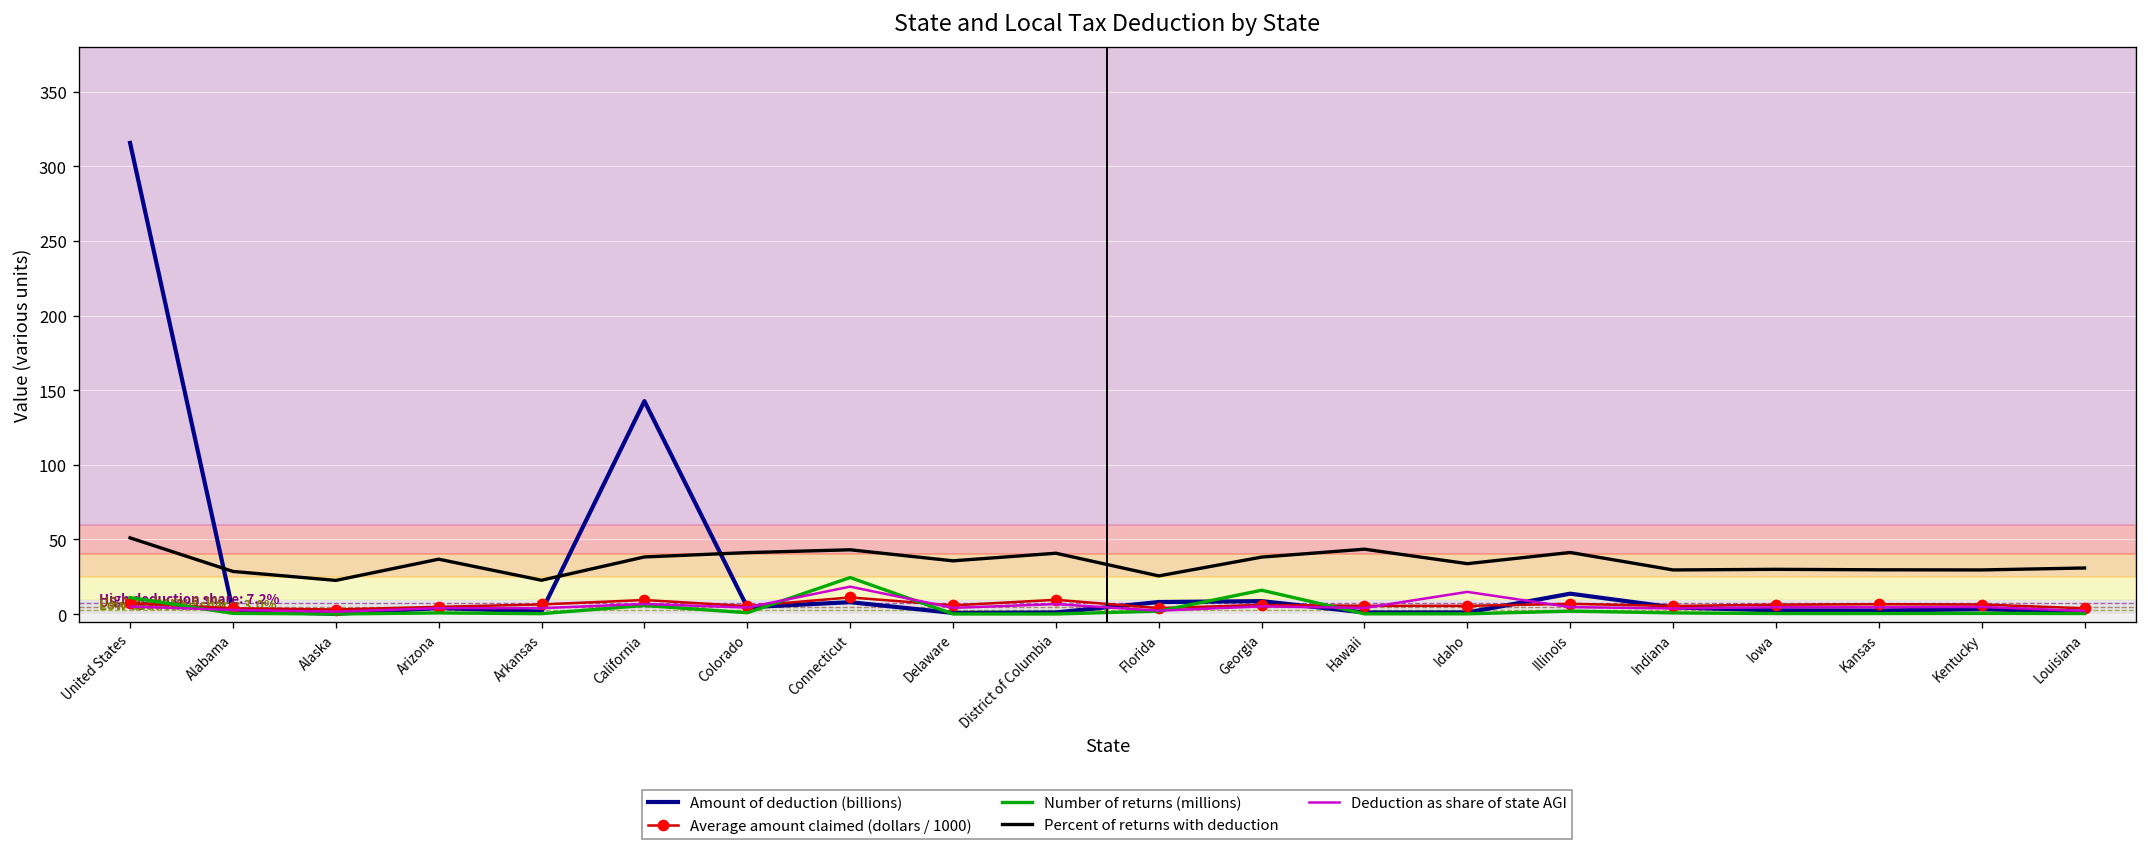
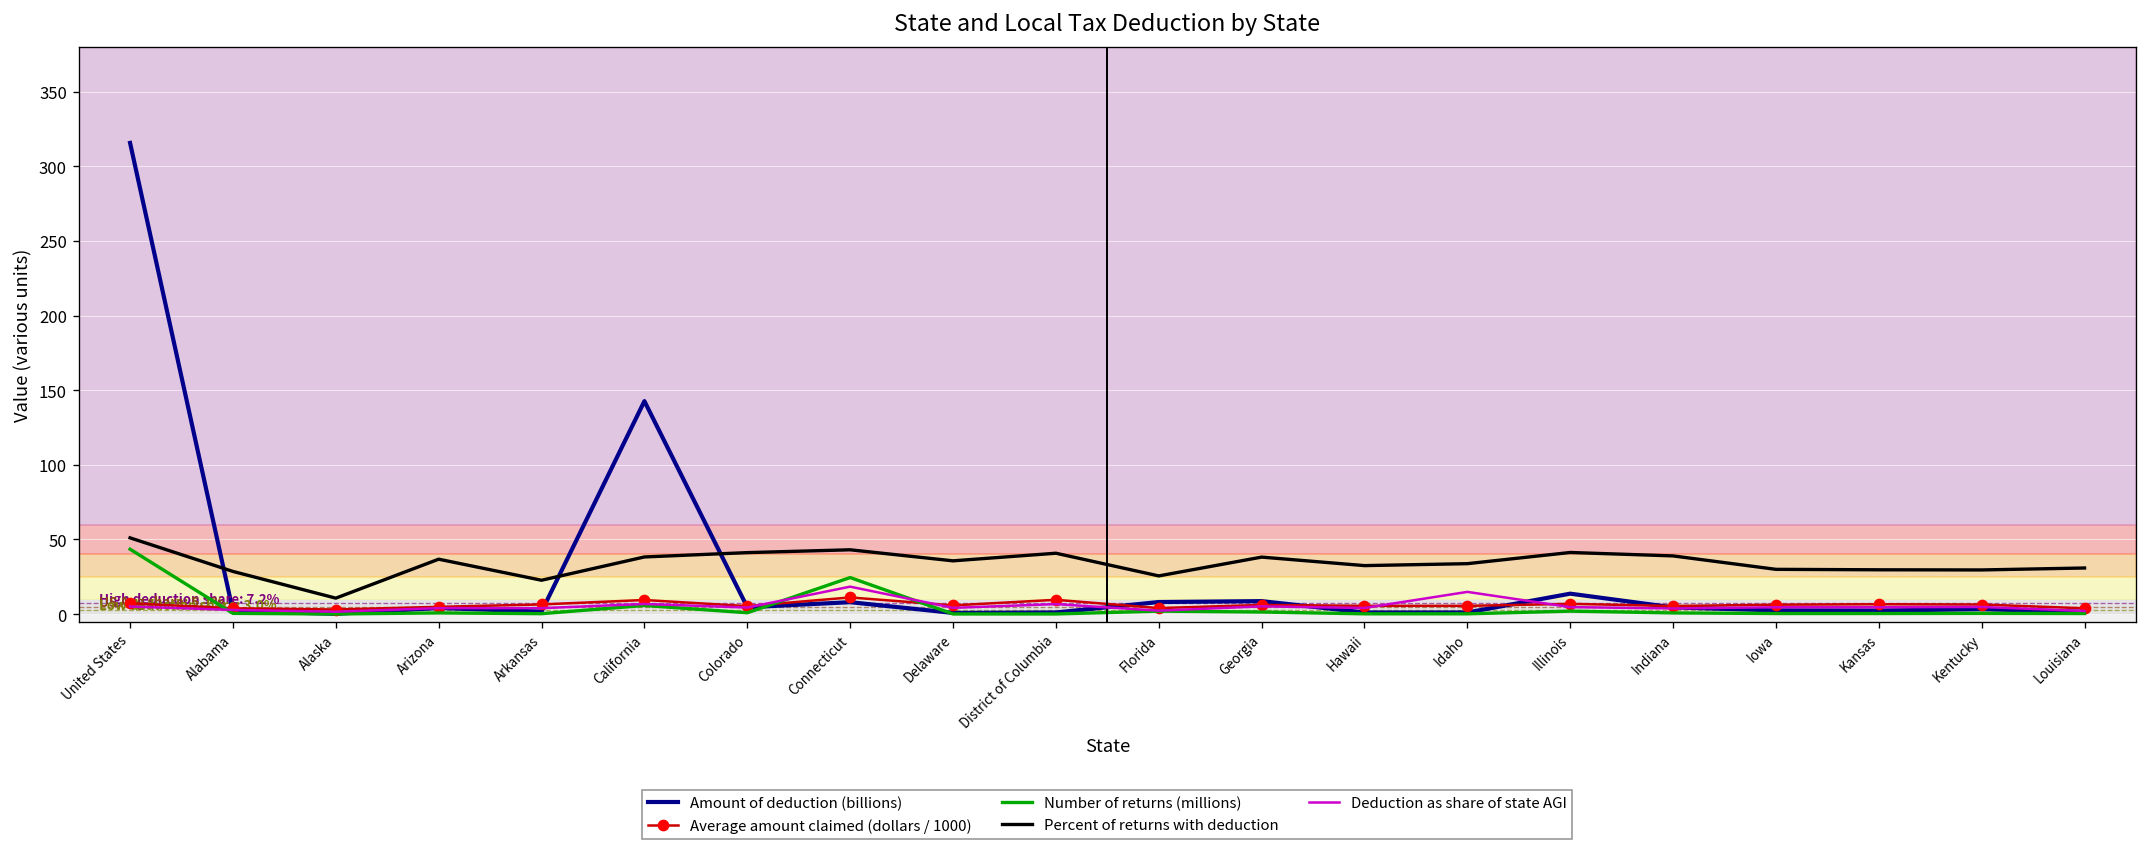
  {
    "Amount of deduction (billions)": {
      "United States": 316,
      "California": 143,
      "Connecticut": 8,
      "Florida": 8,
      "Georgia": 9,
      "Illinois": 14,
      "Iowa": 3
    },
    "Average amount claimed (dollars / 1000)": {
      "Arkansas": 6,
      "California": 9,
      "Connecticut": 11,
      "District of Columbia": 10,
      "Idaho": 6,
      "Illinois": 7
    },
    "Number of returns (millions)": {
-     "United States": 11,
+     "United States": 44,
      "Arizona": 1,
      "Colorado": 1,
      "Connecticut": 25,
-     "Georgia": 16,
+     "Georgia": 1,
      "Illinois": 2,
      "Indiana": 1,
      "Iowa": 0,
      "Kentucky": 1
    },
    "Percent of returns with deduction": {
      "United States": 51,
      "Alabama": 29,
-     "Alaska": 23,
+     "Alaska": 11,
      "Arizona": 37,
      "Arkansas": 23,
      "California": 38,
      "Colorado": 41,
      "Connecticut": 43,
      "Delaware": 36,
      "District of Columbia": 41,
      "Florida": 26,
      "Georgia": 38,
-     "Hawaii": 44,
+     "Hawaii": 33,
      "Idaho": 34,
      "Illinois": 41,
-     "Indiana": 30,
+     "Indiana": 39,
      "Iowa": 30,
      "Kansas": 30,
      "Kentucky": 30,
      "Louisiana": 31
    },
    "Deduction as share of state AGI": {
      "Arkansas": 4,
      "Connecticut": 18,
      "District of Columbia": 7,
      "Idaho": 15,
      "Illinois": 5
    }
  }
